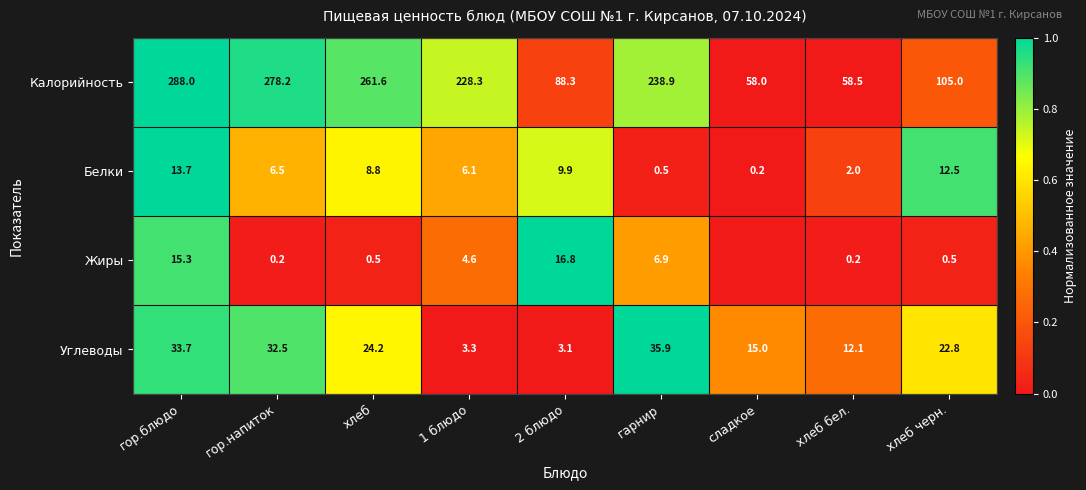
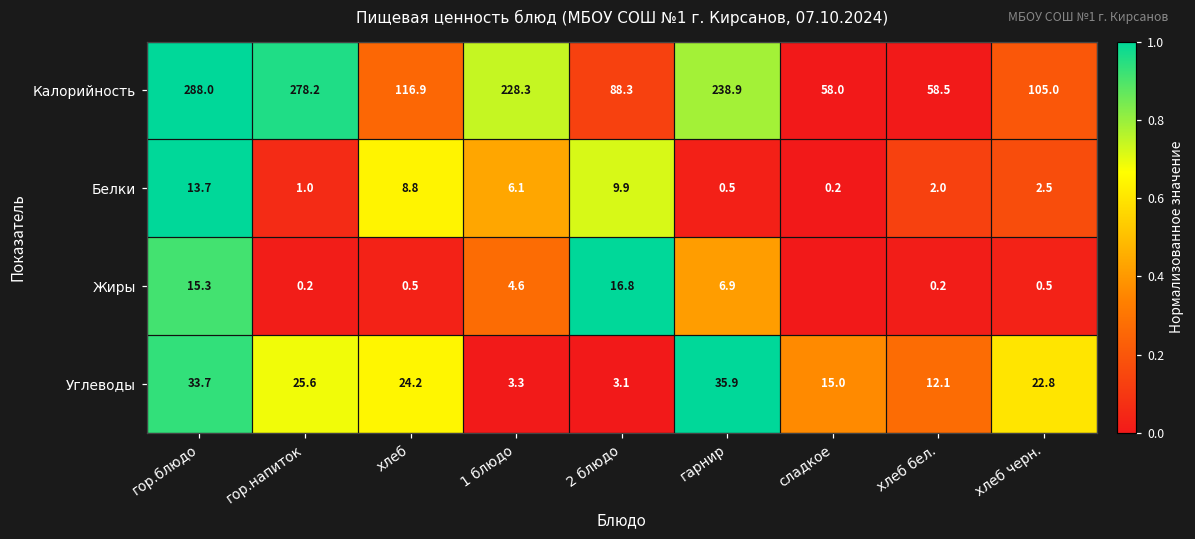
  {
    "Калорийность": {
      "гор.блюдо": 288.0,
      "гор.напиток": 278.2,
-     "хлеб": 261.6,
+     "хлеб": 116.9,
      "1 блюдо": 228.3,
      "2 блюдо": 88.3,
      "гарнир": 238.9,
      "сладкое": 58.0,
      "хлеб бел.": 58.5,
      "хлеб черн.": 105.0
    },
    "Белки": {
      "гор.блюдо": 13.7,
-     "гор.напиток": 6.5,
+     "гор.напиток": 1.0,
      "хлеб": 8.8,
      "1 блюдо": 6.1,
      "2 блюдо": 9.9,
      "гарнир": 0.5,
      "сладкое": 0.2,
      "хлеб бел.": 2.0,
-     "хлеб черн.": 12.5
+     "хлеб черн.": 2.5
    },
    "Жиры": {
      "гор.блюдо": 15.3,
      "гор.напиток": 0.2,
      "хлеб": 0.5,
      "1 блюдо": 4.6,
      "2 блюдо": 16.8,
      "гарнир": 6.9,
      "хлеб бел.": 0.2,
      "хлеб черн.": 0.5
    },
    "Углеводы": {
      "гор.блюдо": 33.7,
-     "гор.напиток": 32.5,
+     "гор.напиток": 25.6,
      "хлеб": 24.2,
      "1 блюдо": 3.3,
      "2 блюдо": 3.1,
      "гарнир": 35.9,
      "сладкое": 15.0,
      "хлеб бел.": 12.1,
      "хлеб черн.": 22.8
    }
  }
